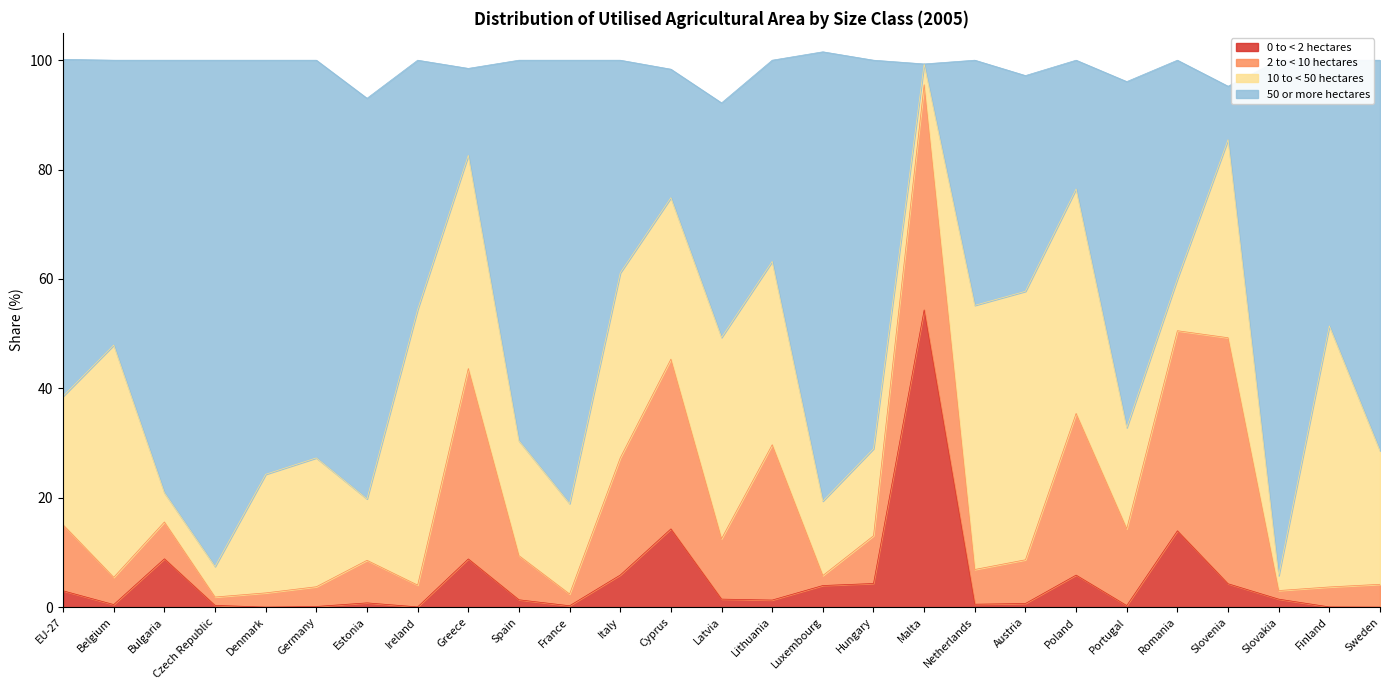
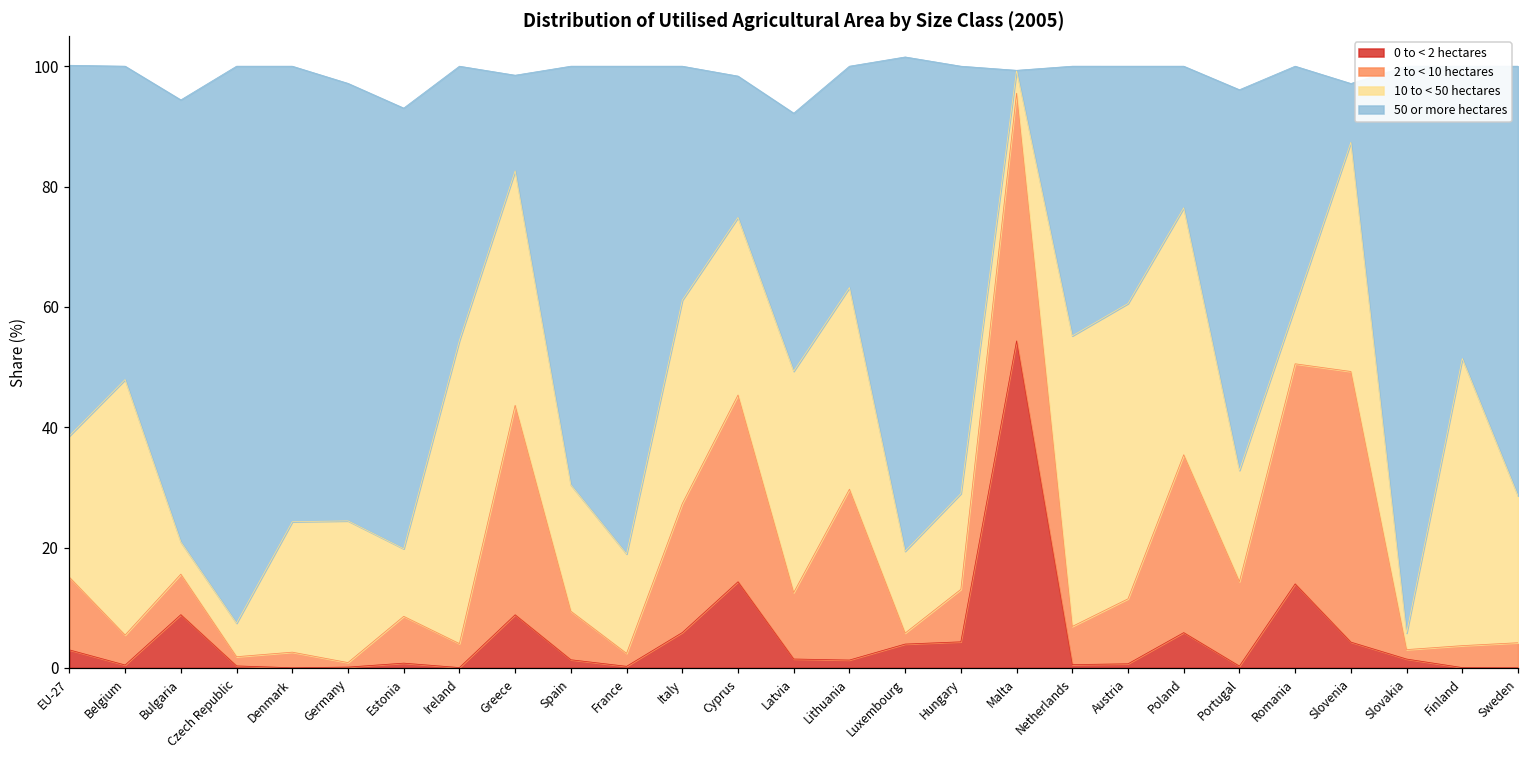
  {
    "0 to < 2 hectares": {
      "EU-27": 3,
      "Belgium": 0,
      "Bulgaria": 9,
      "Czech Republic": 0,
      "Denmark": 0,
      "Germany": 0,
      "Estonia": 1,
      "Ireland": 0,
      "Greece": 9,
      "Spain": 1,
      "France": 0,
      "Italy": 6,
      "Cyprus": 14,
      "Latvia": 1,
      "Lithuania": 1,
      "Luxembourg": 4,
      "Hungary": 4,
      "Malta": 54,
      "Netherlands": 1,
      "Austria": 1,
      "Poland": 6,
      "Portugal": 0,
      "Romania": 14,
      "Slovenia": 4,
      "Slovakia": 1,
      "Finland": 0,
      "Sweden": 0
    },
    "2 to < 10 hectares": {
      "EU-27": 12,
      "Belgium": 5,
      "Bulgaria": 7,
      "Czech Republic": 2,
      "Denmark": 3,
-     "Germany": 4,
+     "Germany": 1,
      "Estonia": 8,
      "Ireland": 4,
      "Greece": 35,
      "Spain": 8,
      "France": 2,
      "Italy": 21,
      "Cyprus": 31,
      "Latvia": 11,
      "Lithuania": 28,
      "Luxembourg": 2,
      "Hungary": 9,
      "Malta": 41,
      "Netherlands": 6,
-     "Austria": 8,
+     "Austria": 11,
      "Poland": 30,
      "Portugal": 14,
      "Romania": 37,
      "Slovenia": 45,
      "Slovakia": 2,
      "Finland": 4,
      "Sweden": 4
    },
    "10 to < 50 hectares": {
      "EU-27": 24,
      "Belgium": 42,
      "Bulgaria": 5,
      "Czech Republic": 6,
      "Denmark": 22,
      "Germany": 24,
      "Estonia": 11,
      "Ireland": 50,
      "Greece": 39,
      "Spain": 21,
      "France": 17,
      "Italy": 34,
      "Cyprus": 30,
      "Latvia": 37,
      "Lithuania": 34,
      "Luxembourg": 14,
      "Hungary": 16,
      "Netherlands": 48,
      "Austria": 49,
      "Poland": 41,
      "Portugal": 18,
      "Romania": 9,
-     "Slovenia": 36,
+     "Slovenia": 38,
      "Slovakia": 3,
      "Finland": 48,
      "Sweden": 24
    },
    "50 or more hectares": {
      "EU-27": 62,
      "Belgium": 52,
-     "Bulgaria": 79,
+     "Bulgaria": 73,
      "Czech Republic": 93,
      "Denmark": 76,
      "Germany": 73,
      "Estonia": 73,
      "Ireland": 46,
      "Greece": 16,
      "Spain": 70,
      "France": 81,
      "Italy": 39,
      "Cyprus": 23,
      "Latvia": 43,
      "Lithuania": 37,
      "Luxembourg": 82,
      "Hungary": 71,
      "Netherlands": 45,
      "Austria": 39,
      "Poland": 24,
      "Portugal": 63,
      "Romania": 40,
      "Slovenia": 10,
      "Sweden": 71
    }
  }
